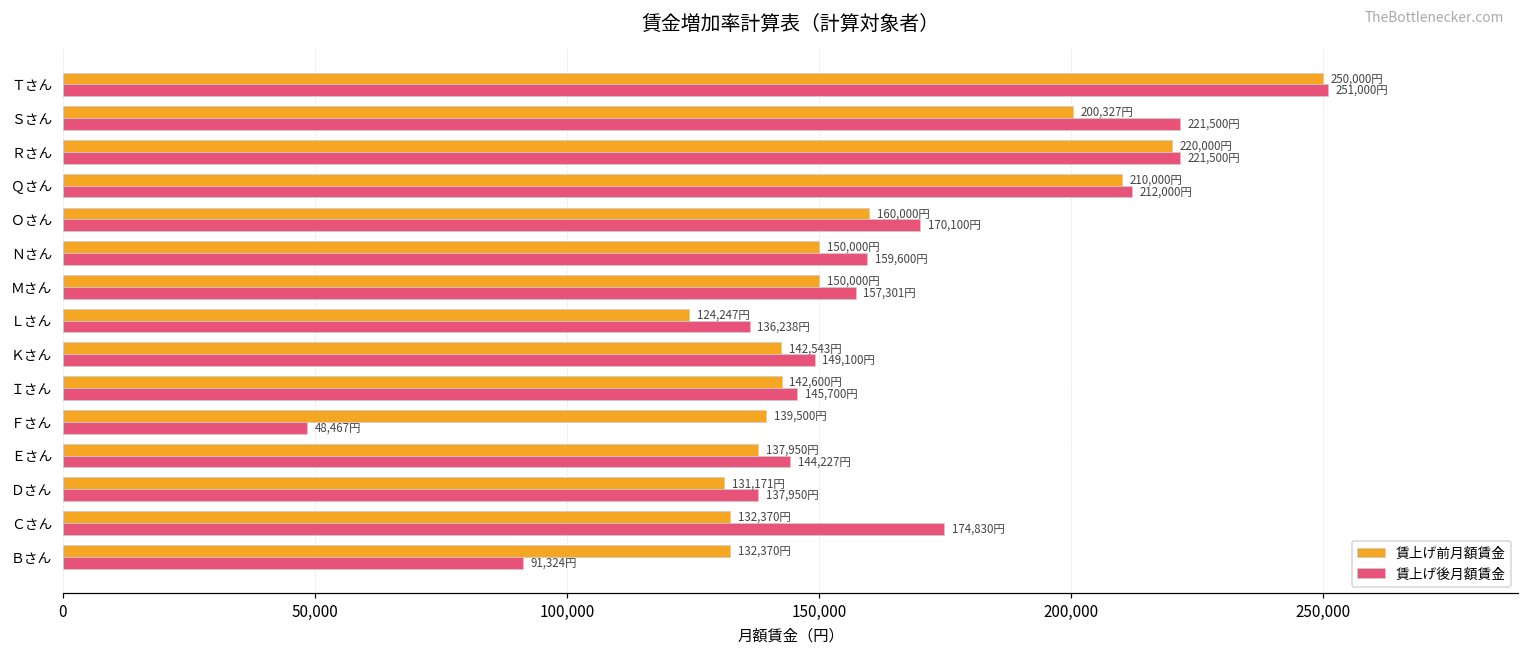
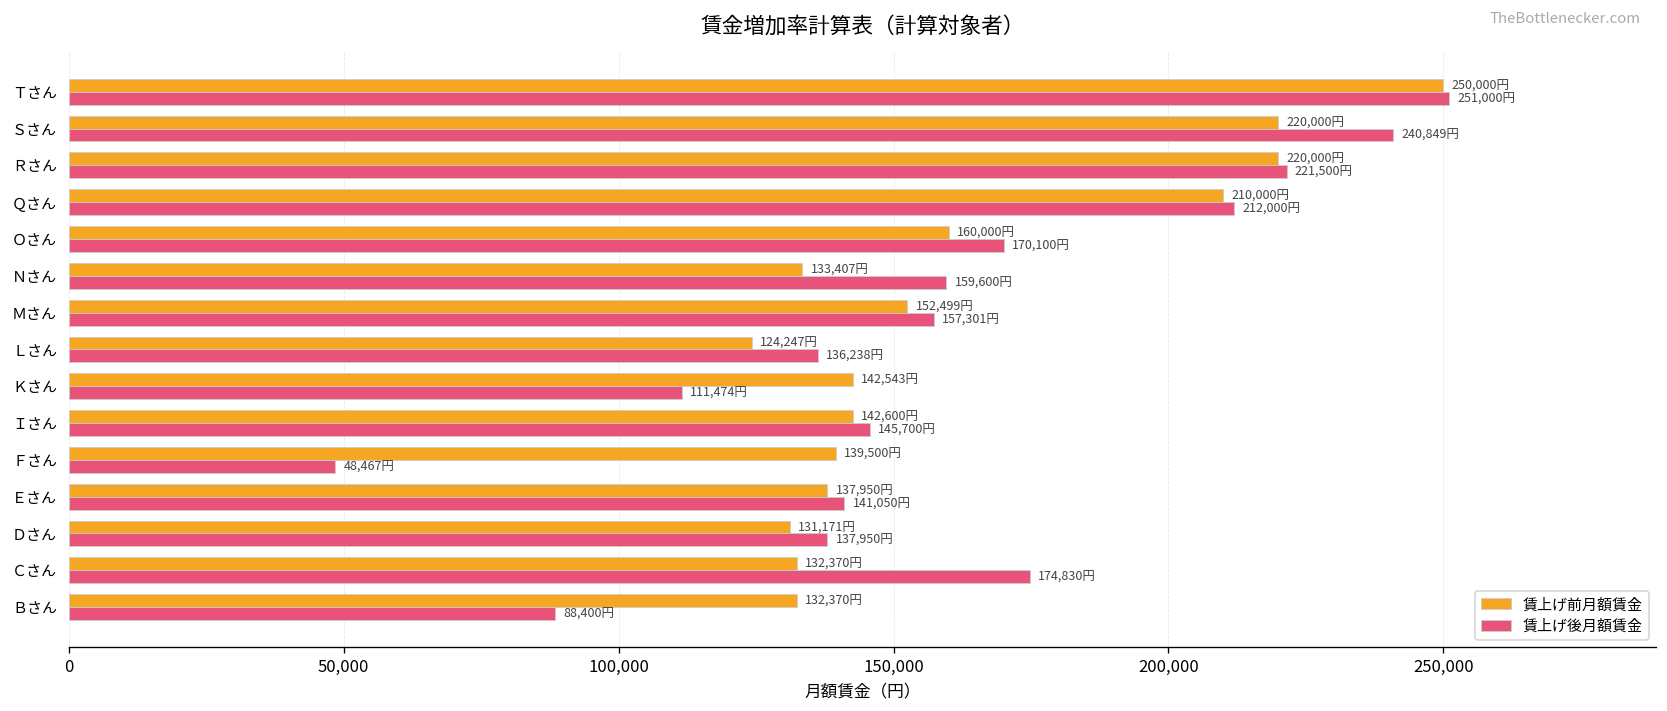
  {
    "賃上げ前月額賃金": {
      "Ｔさん": "250,000円",
-     "Ｓさん": "200,327円",
+     "Ｓさん": "220,000円",
      "Ｒさん": "220,000円",
      "Ｑさん": "210,000円",
      "Ｏさん": "160,000円",
-     "Ｎさん": "150,000円",
-     "Ｍさん": "150,000円",
+     "Ｎさん": "133,407円",
+     "Ｍさん": "152,499円",
      "Ｌさん": "124,247円",
      "Ｋさん": "142,543円",
      "Ｉさん": "142,600円",
      "Ｆさん": "139,500円",
      "Ｅさん": "137,950円",
      "Ｄさん": "131,171円",
      "Ｃさん": "132,370円",
      "Ｂさん": "132,370円"
    },
    "賃上げ後月額賃金": {
      "Ｔさん": "251,000円",
-     "Ｓさん": "221,500円",
+     "Ｓさん": "240,849円",
      "Ｒさん": "221,500円",
      "Ｑさん": "212,000円",
      "Ｏさん": "170,100円",
      "Ｎさん": "159,600円",
      "Ｍさん": "157,301円",
      "Ｌさん": "136,238円",
-     "Ｋさん": "149,100円",
+     "Ｋさん": "111,474円",
      "Ｉさん": "145,700円",
      "Ｆさん": "48,467円",
-     "Ｅさん": "144,227円",
+     "Ｅさん": "141,050円",
      "Ｄさん": "137,950円",
      "Ｃさん": "174,830円",
-     "Ｂさん": "91,324円"
+     "Ｂさん": "88,400円"
    }
  }
